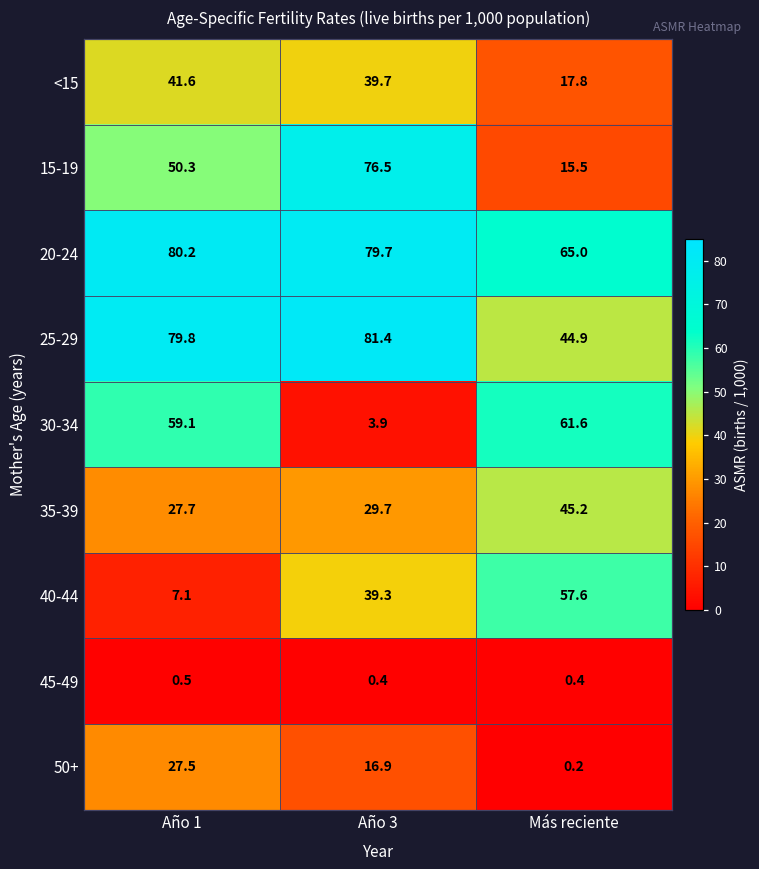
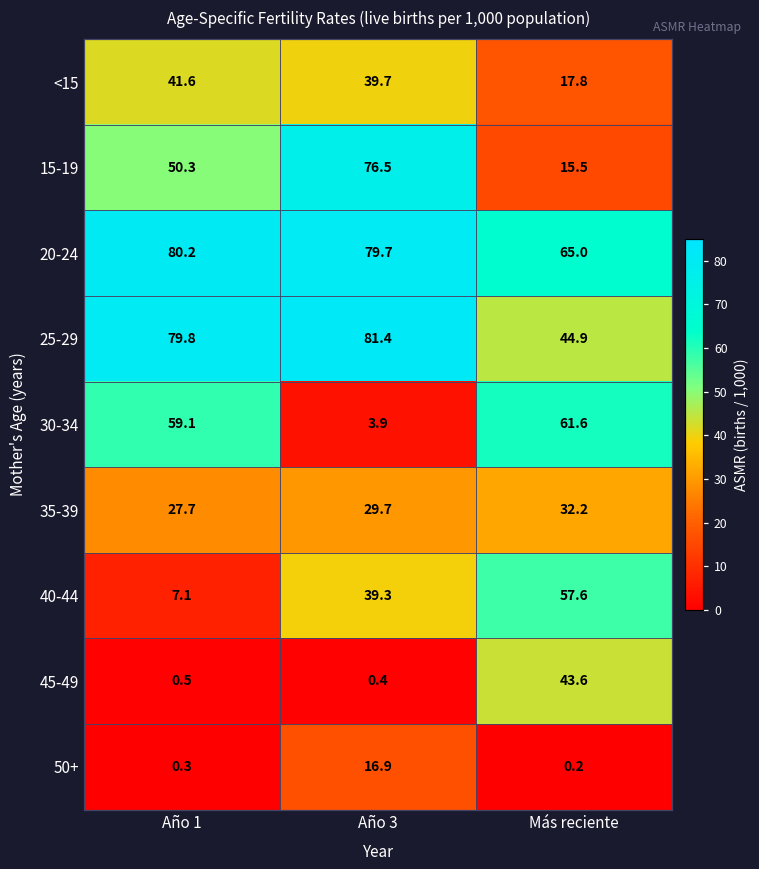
  {
    "<15": {
      "Año 1": 41.6,
      "Año 3": 39.7,
      "Más reciente": 17.8
    },
    "15-19": {
      "Año 1": 50.3,
      "Año 3": 76.5,
      "Más reciente": 15.5
    },
    "20-24": {
      "Año 1": 80.2,
      "Año 3": 79.7,
      "Más reciente": 65.0
    },
    "25-29": {
      "Año 1": 79.8,
      "Año 3": 81.4,
      "Más reciente": 44.9
    },
    "30-34": {
      "Año 1": 59.1,
      "Año 3": 3.9,
      "Más reciente": 61.6
    },
    "35-39": {
      "Año 1": 27.7,
      "Año 3": 29.7,
-     "Más reciente": 45.2
+     "Más reciente": 32.2
    },
    "40-44": {
      "Año 1": 7.1,
      "Año 3": 39.3,
      "Más reciente": 57.6
    },
    "45-49": {
      "Año 1": 0.5,
      "Año 3": 0.4,
-     "Más reciente": 0.4
+     "Más reciente": 43.6
    },
    "50+": {
-     "Año 1": 27.5,
+     "Año 1": 0.3,
      "Año 3": 16.9,
      "Más reciente": 0.2
    }
  }
